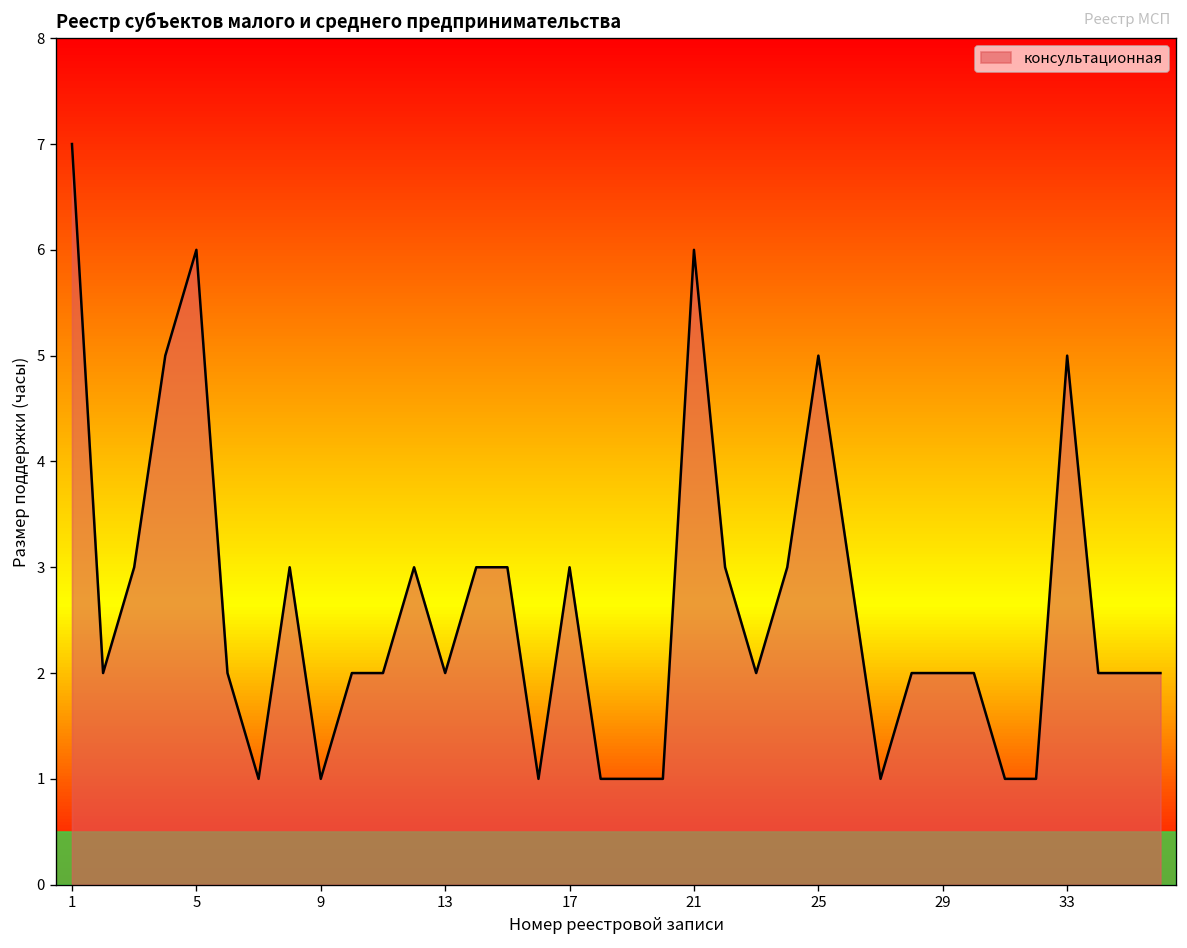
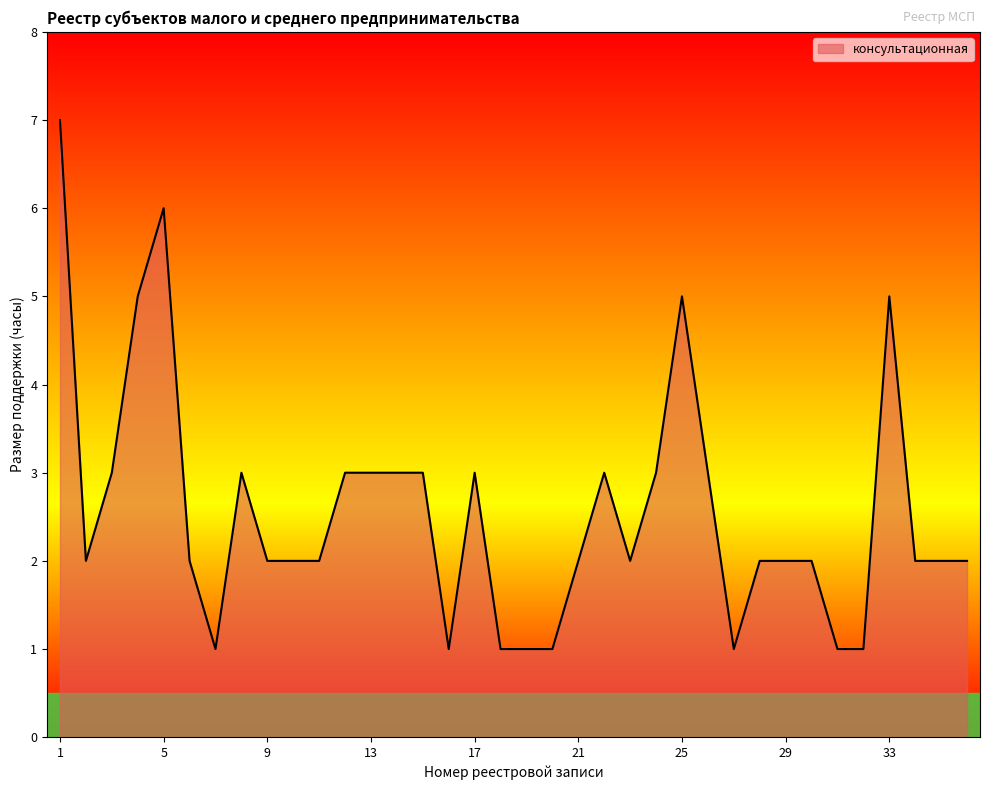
  {
    "1": 7,
    "5": 6,
-   "9": 1,
-   "13": 2,
+   "9": 2,
+   "13": 3,
    "17": 3,
-   "21": 6,
+   "21": 2,
    "25": 5,
    "29": 2,
    "33": 5
  }
